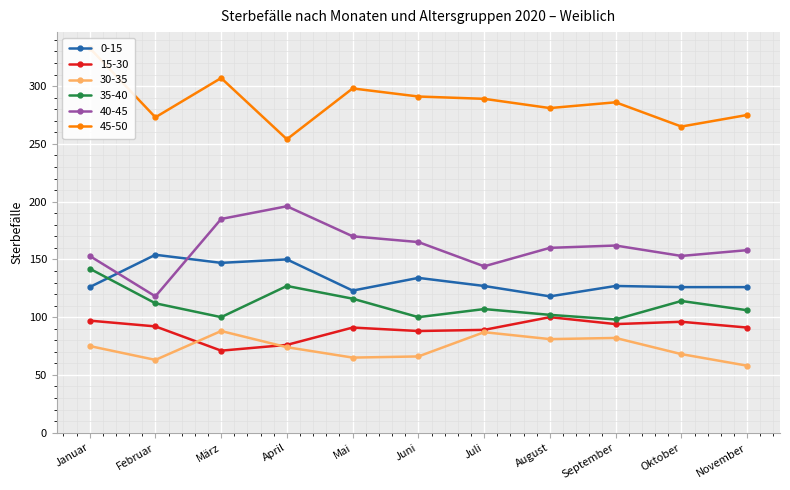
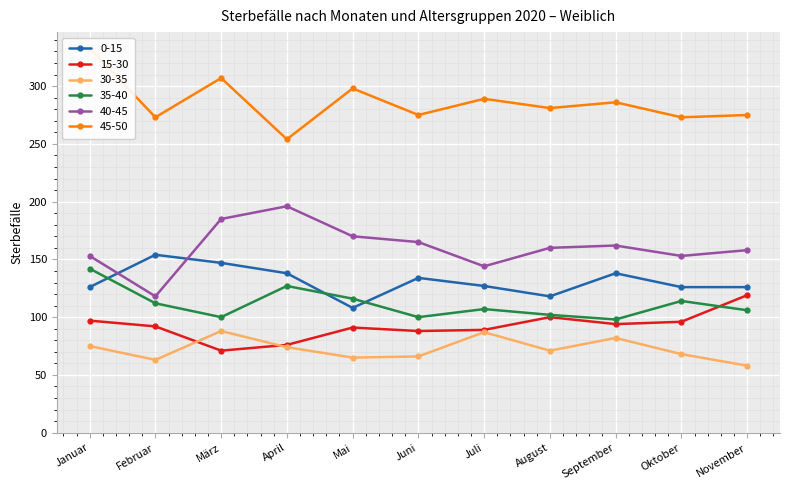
  {
    "0-15": {
      "Januar": 126,
      "Februar": 154,
      "März": 147,
-     "April": 150,
-     "Mai": 123,
+     "April": 138,
+     "Mai": 108,
      "Juni": 134,
      "Juli": 127,
      "August": 118,
-     "September": 127,
+     "September": 138,
      "Oktober": 126,
      "November": 126
    },
    "15-30": {
      "Januar": 97,
      "Februar": 92,
      "März": 71,
      "Mai": 91,
      "Juni": 88,
      "September": 94,
      "Oktober": 96,
-     "November": 91
+     "November": 119
    },
    "30-35": {
      "Januar": 75,
      "Februar": 63,
      "März": 88,
      "Mai": 65,
      "Juni": 66,
-     "August": 81,
+     "August": 71,
      "September": 82,
      "Oktober": 68,
      "November": 58
    },
    "35-40": {
      "Januar": 142,
      "Februar": 112,
      "März": 100,
      "April": 127,
      "Mai": 116,
      "Juni": 100,
      "Juli": 107,
      "September": 98,
      "Oktober": 114,
      "November": 106
    },
    "40-45": {
      "Januar": 153,
      "Februar": 118,
      "März": 185,
      "April": 196,
      "Mai": 170,
      "Juni": 165,
      "Juli": 144,
      "August": 160,
      "September": 162,
      "Oktober": 153,
      "November": 158
    },
    "45-50": {
      "Februar": 273,
      "März": 307,
      "April": 254,
      "Mai": 298,
-     "Juni": 291,
+     "Juni": 275,
      "Juli": 289,
      "August": 281,
      "September": 286,
-     "Oktober": 265,
+     "Oktober": 273,
      "November": 275
    }
  }
